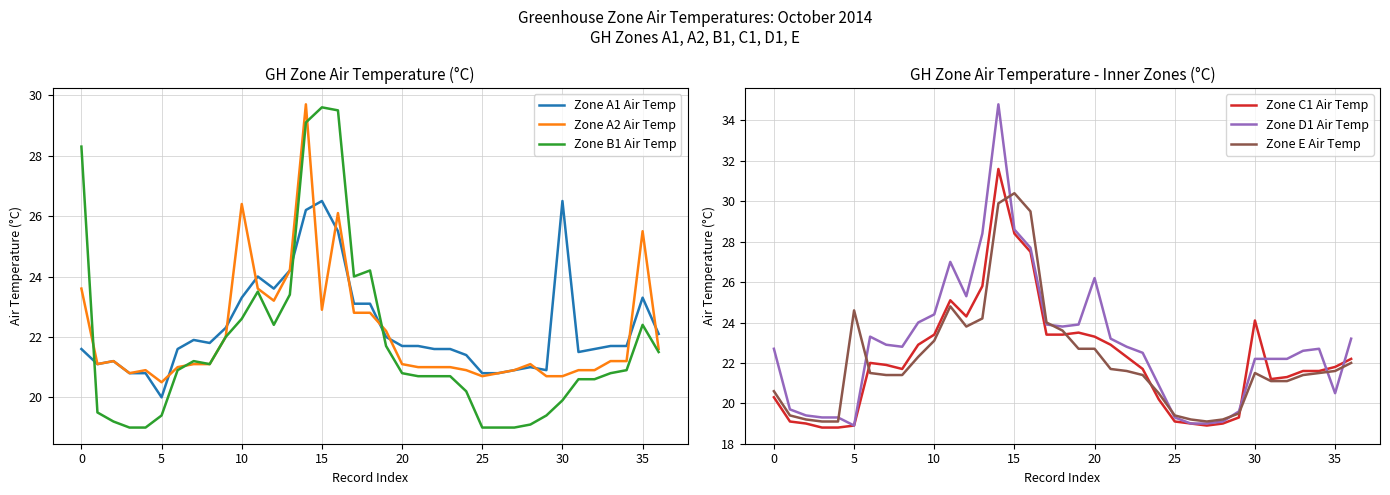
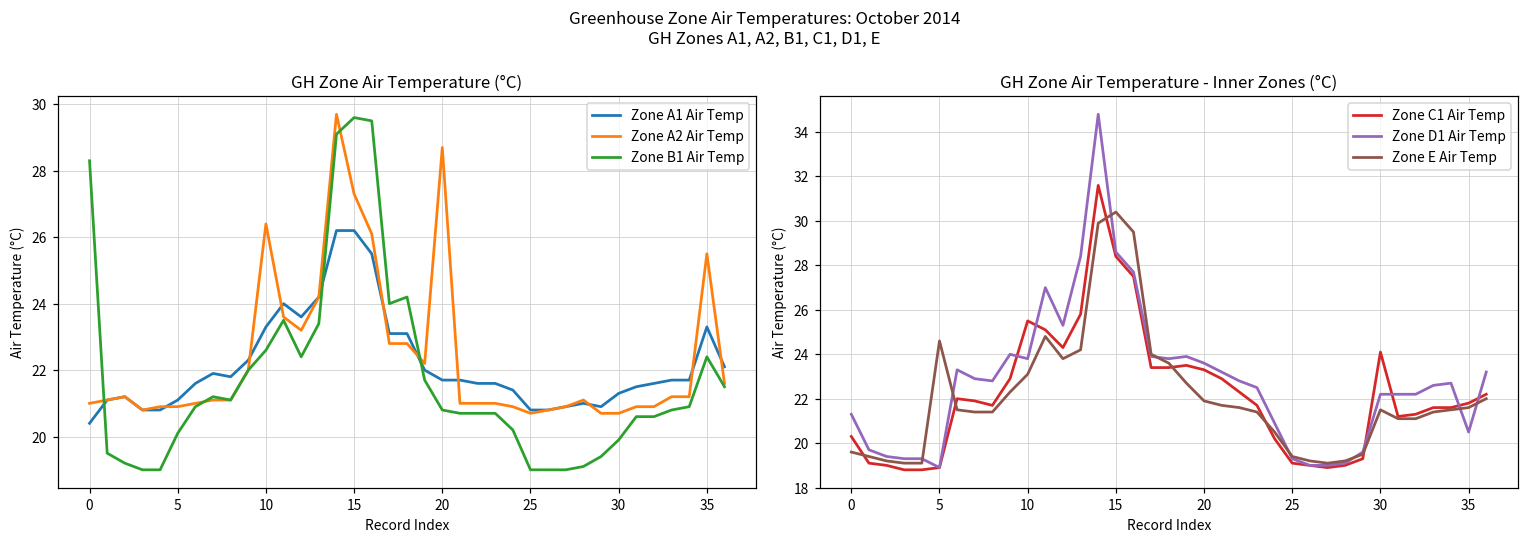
  {
    "GH Zone Air Temperature (°C)": {
      "Zone A1 Air Temp": {
-       "0": 21.6,
-       "5": 20.0,
+       "0": 20.4,
+       "5": 21.1,
        "10": 23.3,
-       "15": 26.5,
+       "15": 26.2,
        "20": 21.7,
        "25": 20.8,
-       "30": 26.5,
+       "30": 21.3,
        "35": 23.3
      },
      "Zone A2 Air Temp": {
-       "0": 23.6,
-       "5": 20.5,
+       "0": 21.0,
+       "5": 20.9,
        "10": 26.4,
-       "15": 22.9,
-       "20": 21.1,
+       "15": 27.3,
+       "20": 28.7,
        "25": 20.7,
        "30": 20.7,
        "35": 25.5
      },
      "Zone B1 Air Temp": {
        "0": 28.3,
-       "5": 19.4,
+       "5": 20.1,
        "10": 22.6,
        "15": 29.6,
        "20": 20.8,
        "25": 19.0,
        "30": 19.9,
        "35": 22.4
      }
    },
    "GH Zone Air Temperature - Inner Zones (°C)": {
      "Zone C1 Air Temp": {
        "0": 20.3,
-       "10": 23.4,
+       "10": 25.5,
        "15": 28.4,
        "20": 23.3,
        "25": 19.1,
        "30": 24.1,
        "35": 21.8
      },
      "Zone D1 Air Temp": {
-       "0": 22.7,
-       "10": 24.4,
+       "0": 21.3,
+       "10": 23.8,
        "15": 28.6,
-       "20": 26.2,
+       "20": 23.6,
        "30": 22.2,
        "35": 20.5
      },
      "Zone E Air Temp": {
-       "0": 20.6,
+       "0": 19.6,
        "5": 24.6,
        "10": 23.1,
        "15": 30.4,
-       "20": 22.7,
+       "20": 21.9,
        "30": 21.5,
        "35": 21.6
      }
    }
  }
